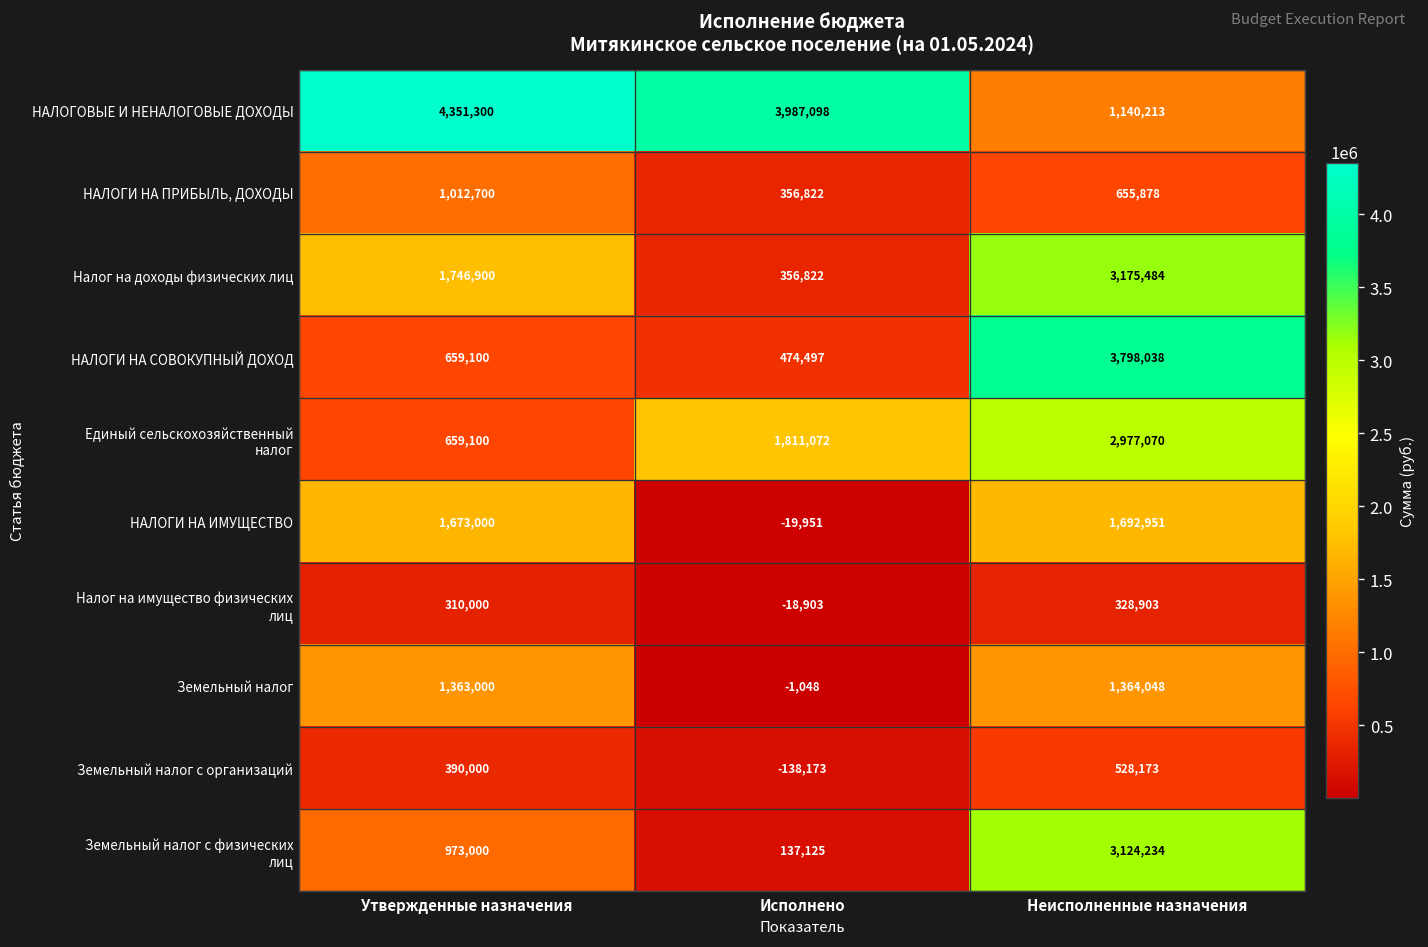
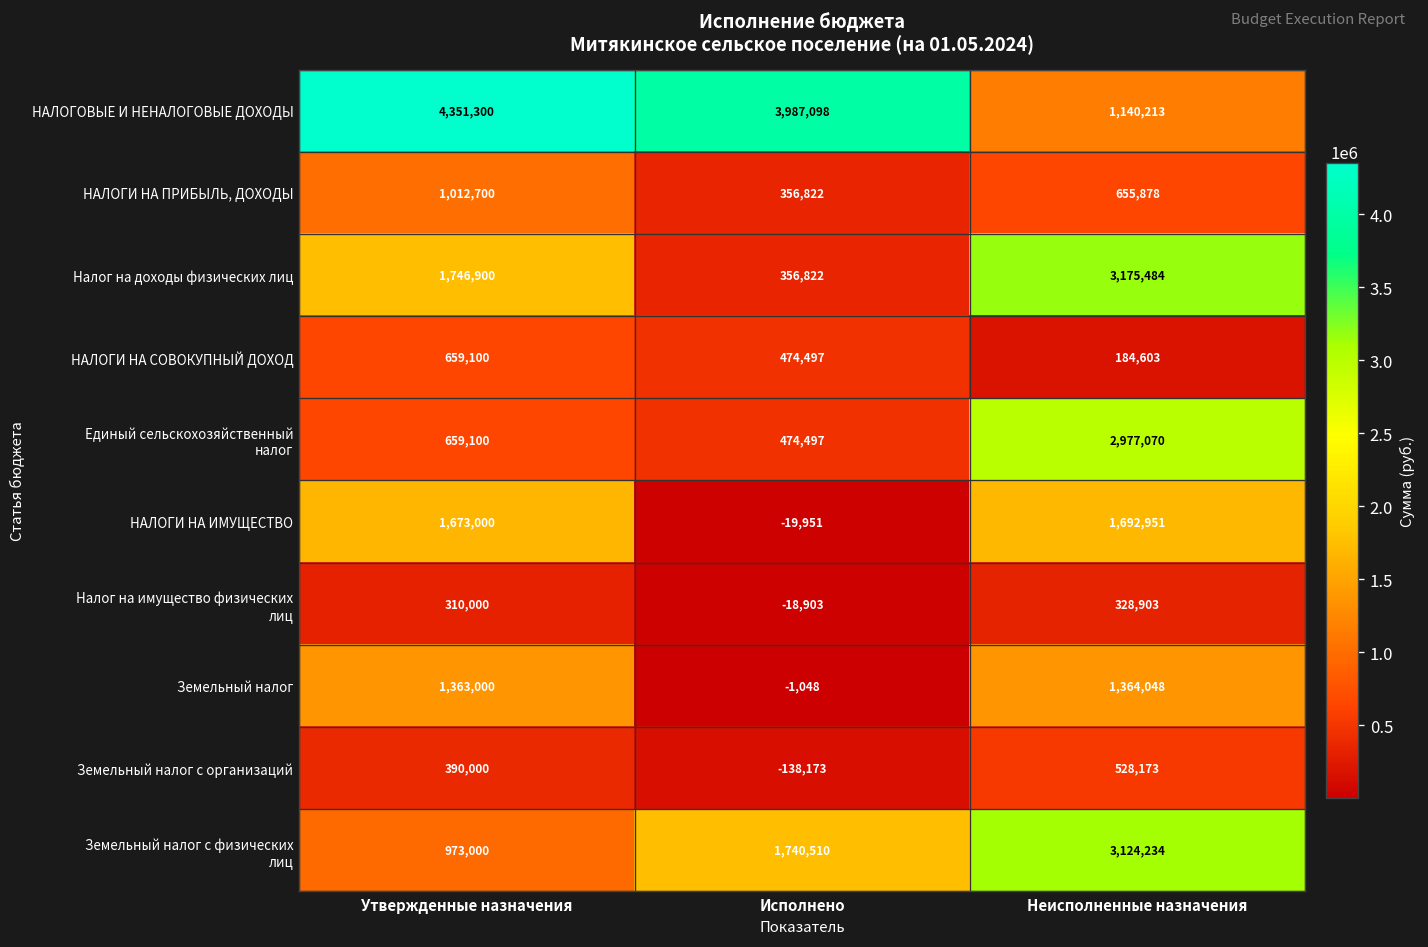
  {
    "НАЛОГОВЫЕ И НЕНАЛОГОВЫЕ ДОХОДЫ": {
      "Утвержденные назначения": "4,351,300",
      "Исполнено": "3,987,098",
      "Неисполненные назначения": "1,140,213"
    },
    "НАЛОГИ НА ПРИБЫЛЬ, ДОХОДЫ": {
      "Утвержденные назначения": "1,012,700",
      "Исполнено": "356,822",
      "Неисполненные назначения": "655,878"
    },
    "Налог на доходы физических лиц": {
      "Утвержденные назначения": "1,746,900",
      "Исполнено": "356,822",
      "Неисполненные назначения": "3,175,484"
    },
    "НАЛОГИ НА СОВОКУПНЫЙ ДОХОД": {
      "Утвержденные назначения": "659,100",
      "Исполнено": "474,497",
-     "Неисполненные назначения": "3,798,038"
+     "Неисполненные назначения": "184,603"
    },
    "Единый сельскохозяйственный налог": {
      "Утвержденные назначения": "659,100",
-     "Исполнено": "1,811,072",
+     "Исполнено": "474,497",
      "Неисполненные назначения": "2,977,070"
    },
    "НАЛОГИ НА ИМУЩЕСТВО": {
      "Утвержденные назначения": "1,673,000",
      "Исполнено": "-19,951",
      "Неисполненные назначения": "1,692,951"
    },
    "Налог на имущество физических лиц": {
      "Утвержденные назначения": "310,000",
      "Исполнено": "-18,903",
      "Неисполненные назначения": "328,903"
    },
    "Земельный налог": {
      "Утвержденные назначения": "1,363,000",
      "Исполнено": "-1,048",
      "Неисполненные назначения": "1,364,048"
    },
    "Земельный налог с организаций": {
      "Утвержденные назначения": "390,000",
      "Исполнено": "-138,173",
      "Неисполненные назначения": "528,173"
    },
    "Земельный налог с физических лиц": {
      "Утвержденные назначения": "973,000",
-     "Исполнено": "137,125",
+     "Исполнено": "1,740,510",
      "Неисполненные назначения": "3,124,234"
    }
  }
